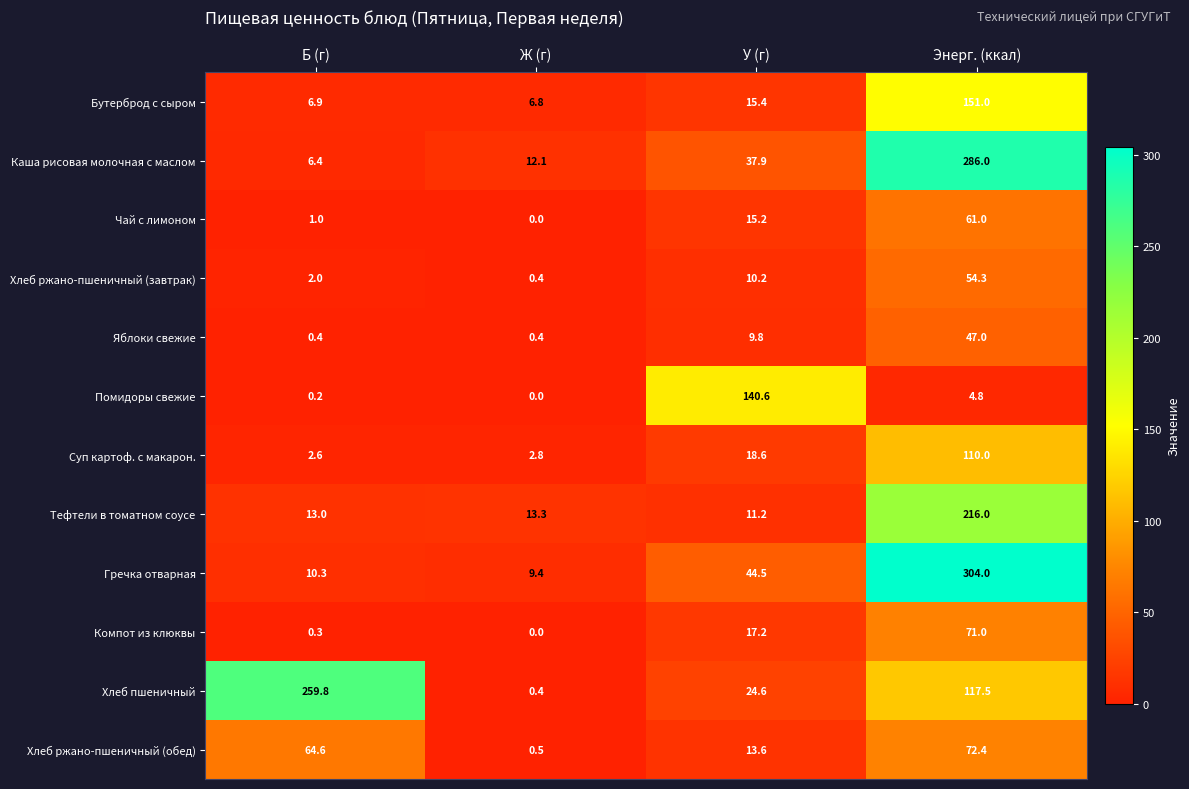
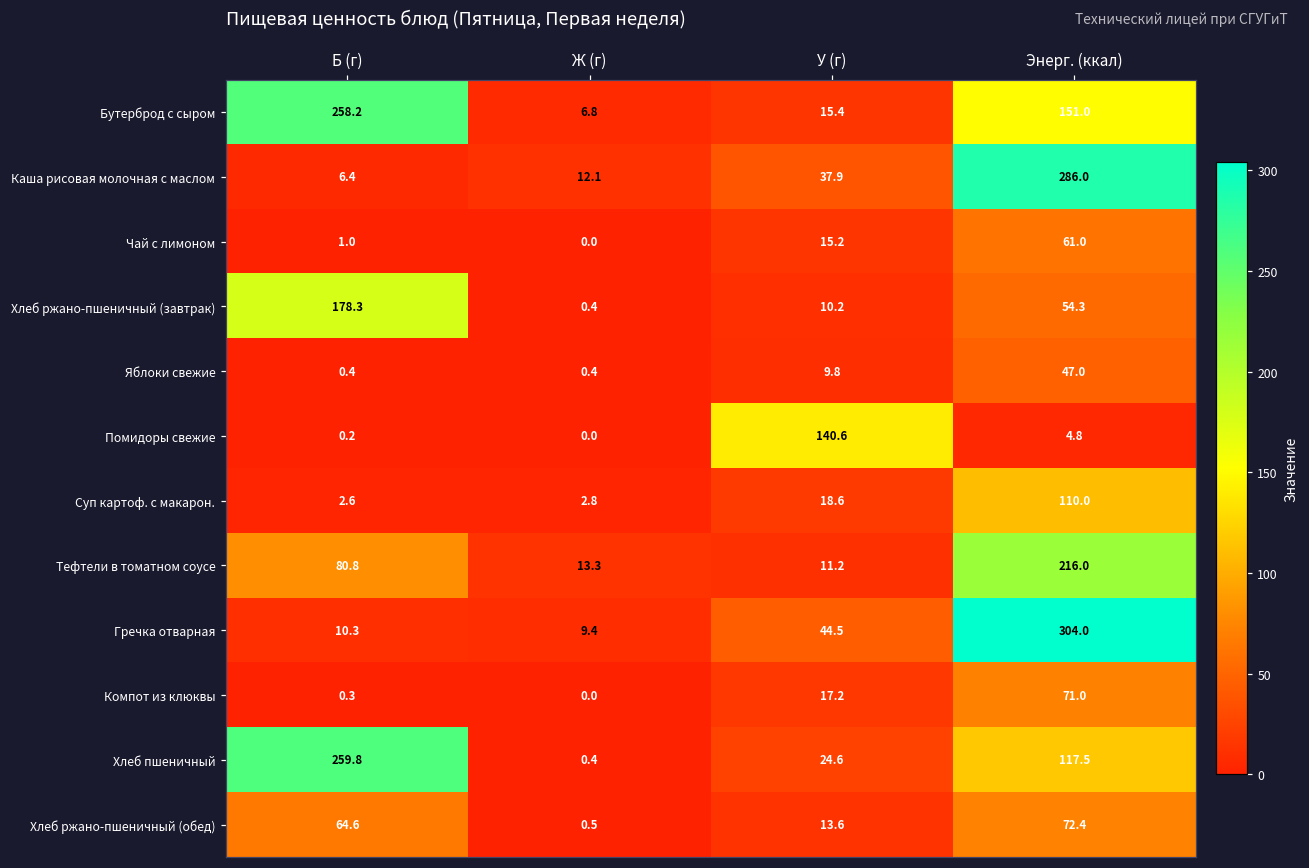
  {
    "Бутерброд с сыром": {
-     "Б (г)": 6.9,
+     "Б (г)": 258.2,
      "Ж (г)": 6.8,
      "У (г)": 15.4,
      "Энерг. (ккал)": 151.0
    },
    "Каша рисовая молочная с маслом": {
      "Б (г)": 6.4,
      "Ж (г)": 12.1,
      "У (г)": 37.9,
      "Энерг. (ккал)": 286.0
    },
    "Чай с лимоном": {
      "Б (г)": 1.0,
      "Ж (г)": 0.0,
      "У (г)": 15.2,
      "Энерг. (ккал)": 61.0
    },
    "Хлеб ржано-пшеничный (завтрак)": {
-     "Б (г)": 2.0,
+     "Б (г)": 178.3,
      "Ж (г)": 0.4,
      "У (г)": 10.2,
      "Энерг. (ккал)": 54.3
    },
    "Яблоки свежие": {
      "Б (г)": 0.4,
      "Ж (г)": 0.4,
      "У (г)": 9.8,
      "Энерг. (ккал)": 47.0
    },
    "Помидоры свежие": {
      "Б (г)": 0.2,
      "Ж (г)": 0.0,
      "У (г)": 140.6,
      "Энерг. (ккал)": 4.8
    },
    "Суп картоф. с макарон.": {
      "Б (г)": 2.6,
      "Ж (г)": 2.8,
      "У (г)": 18.6,
      "Энерг. (ккал)": 110.0
    },
    "Тефтели в томатном соусе": {
-     "Б (г)": 13.0,
+     "Б (г)": 80.8,
      "Ж (г)": 13.3,
      "У (г)": 11.2,
      "Энерг. (ккал)": 216.0
    },
    "Гречка отварная": {
      "Б (г)": 10.3,
      "Ж (г)": 9.4,
      "У (г)": 44.5,
      "Энерг. (ккал)": 304.0
    },
    "Компот из клюквы": {
      "Б (г)": 0.3,
      "Ж (г)": 0.0,
      "У (г)": 17.2,
      "Энерг. (ккал)": 71.0
    },
    "Хлеб пшеничный": {
      "Б (г)": 259.8,
      "Ж (г)": 0.4,
      "У (г)": 24.6,
      "Энерг. (ккал)": 117.5
    },
    "Хлеб ржано-пшеничный (обед)": {
      "Б (г)": 64.6,
      "Ж (г)": 0.5,
      "У (г)": 13.6,
      "Энерг. (ккал)": 72.4
    }
  }
